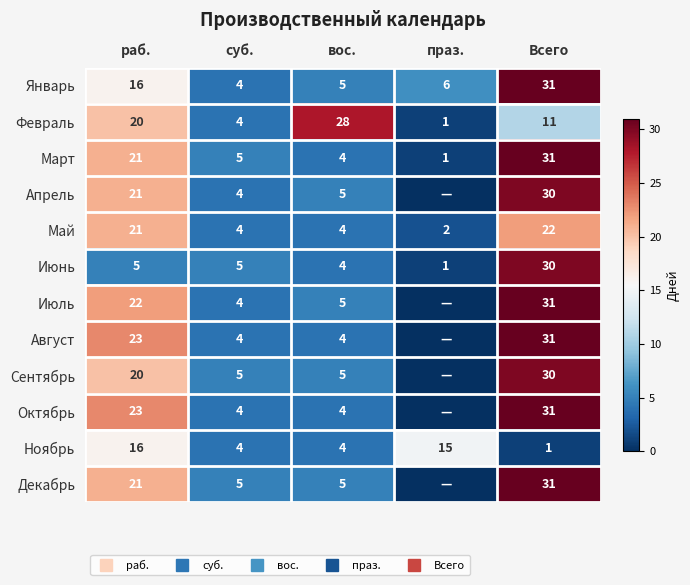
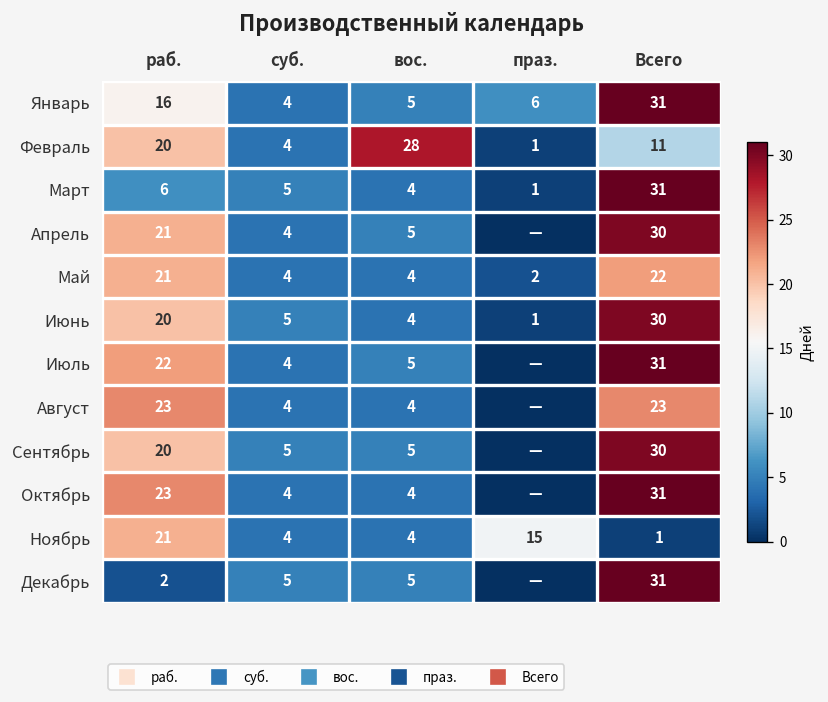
  {
    "Январь": {
      "раб.": 16,
      "суб.": 4,
      "вос.": 5,
      "праз.": 6,
      "Всего": 31
    },
    "Февраль": {
      "раб.": 20,
      "суб.": 4,
      "вос.": 28,
      "праз.": 1,
      "Всего": 11
    },
    "Март": {
-     "раб.": 21,
+     "раб.": 6,
      "суб.": 5,
      "вос.": 4,
      "праз.": 1,
      "Всего": 31
    },
    "Апрель": {
      "раб.": 21,
      "суб.": 4,
      "вос.": 5,
      "Всего": 30
    },
    "Май": {
      "раб.": 21,
      "суб.": 4,
      "вос.": 4,
      "праз.": 2,
      "Всего": 22
    },
    "Июнь": {
-     "раб.": 5,
+     "раб.": 20,
      "суб.": 5,
      "вос.": 4,
      "праз.": 1,
      "Всего": 30
    },
    "Июль": {
      "раб.": 22,
      "суб.": 4,
      "вос.": 5,
      "Всего": 31
    },
    "Август": {
      "раб.": 23,
      "суб.": 4,
      "вос.": 4,
-     "Всего": 31
+     "Всего": 23
    },
    "Сентябрь": {
      "раб.": 20,
      "суб.": 5,
      "вос.": 5,
      "Всего": 30
    },
    "Октябрь": {
      "раб.": 23,
      "суб.": 4,
      "вос.": 4,
      "Всего": 31
    },
    "Ноябрь": {
-     "раб.": 16,
+     "раб.": 21,
      "суб.": 4,
      "вос.": 4,
      "праз.": 15,
      "Всего": 1
    },
    "Декабрь": {
-     "раб.": 21,
+     "раб.": 2,
      "суб.": 5,
      "вос.": 5,
      "Всего": 31
    }
  }
